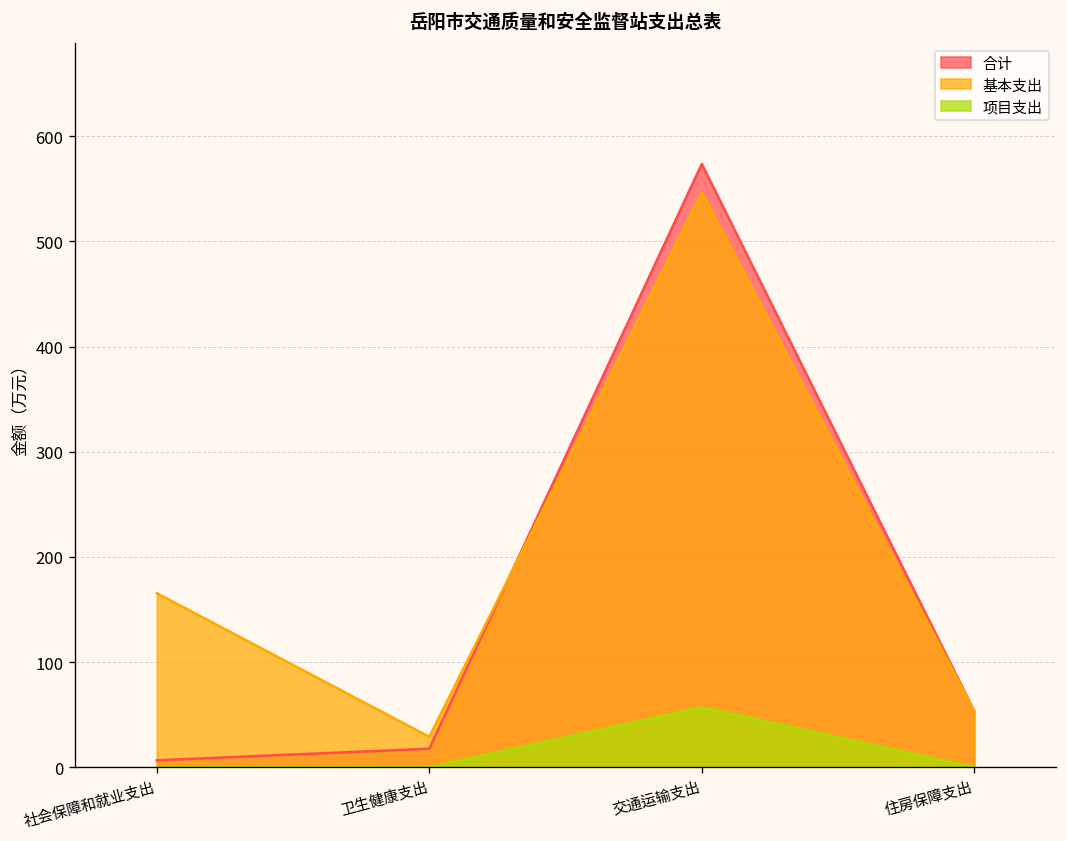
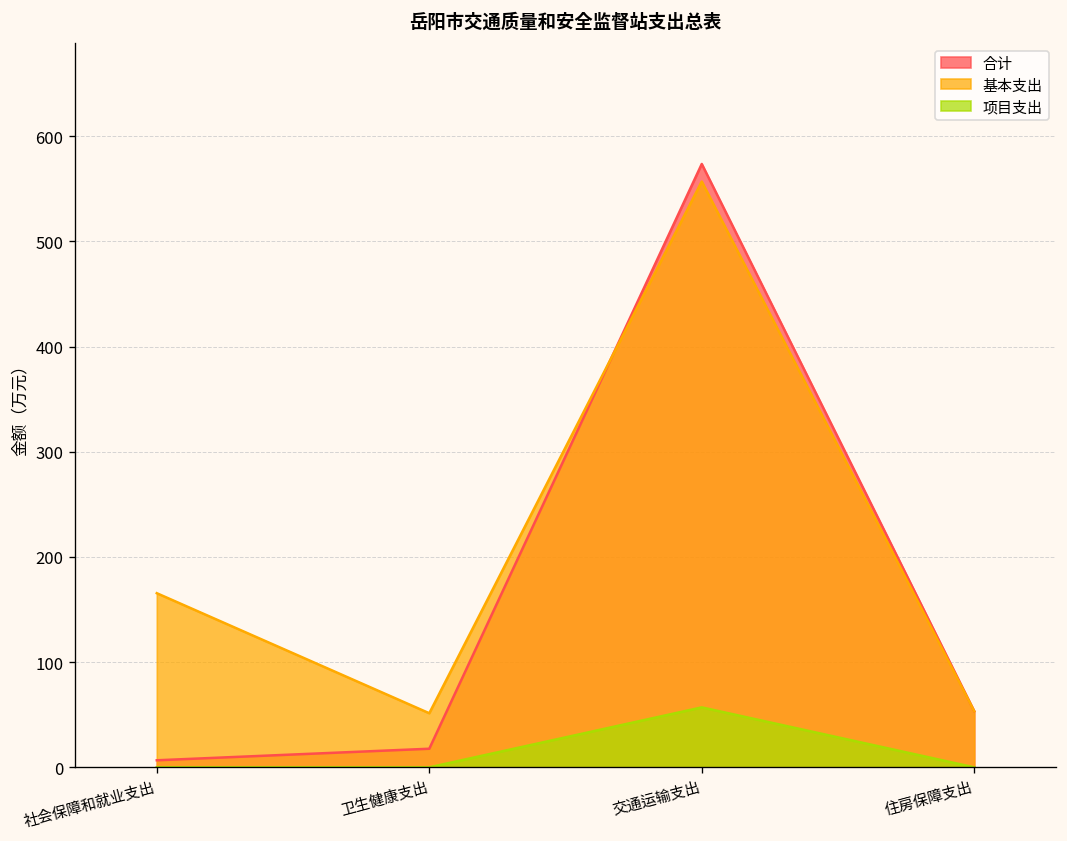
  {
    "合计": {
      "社会保障和就业支出": 10,
      "卫生健康支出": 20,
      "交通运输支出": 570
    },
    "基本支出": {
      "社会保障和就业支出": 170,
-     "卫生健康支出": 30,
-     "交通运输支出": 550
+     "卫生健康支出": 50,
+     "交通运输支出": 560
    },
    "项目支出": {
      "社会保障和就业支出": 0,
      "卫生健康支出": 0,
      "交通运输支出": 60,
      "住房保障支出": 0
    }
  }
